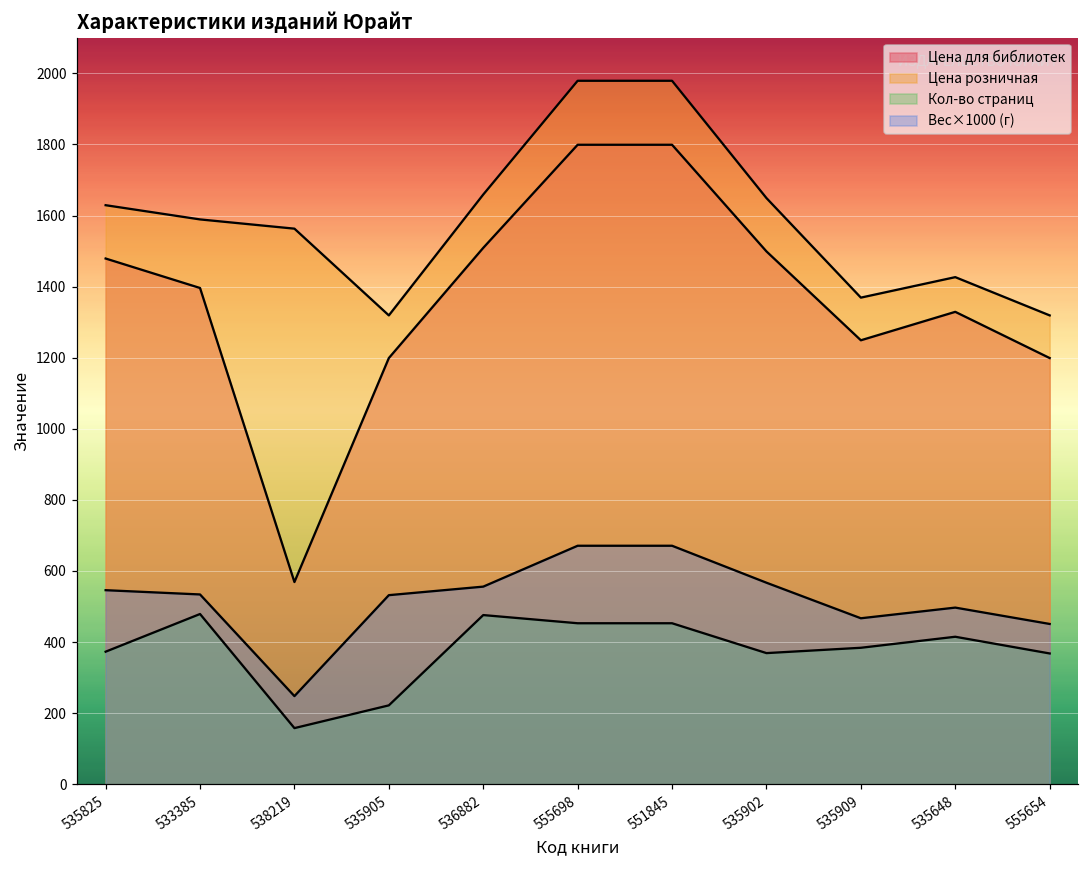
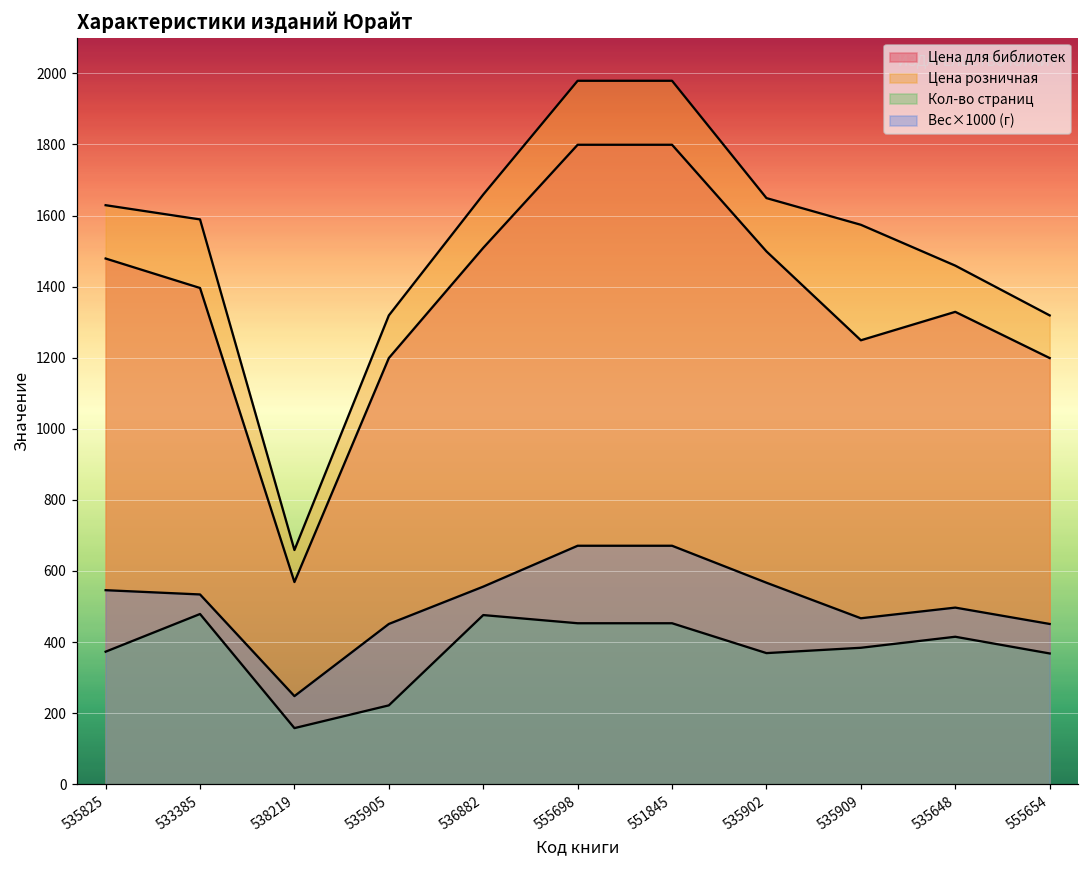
  {
    "Цена для библиотек": {
      "535825": 1480,
      "533385": 1400,
      "538219": 570,
      "535905": 1200,
      "536882": 1510,
      "555698": 1800,
      "551845": 1800,
      "535902": 1500,
      "535909": 1250,
      "535648": 1330,
      "555654": 1200
    },
    "Цена розничная": {
      "535825": 1630,
      "533385": 1590,
-     "538219": 1560,
+     "538219": 660,
      "535905": 1320,
      "536882": 1660,
      "555698": 1980,
      "551845": 1980,
      "535902": 1650,
-     "535909": 1370,
-     "535648": 1430,
+     "535909": 1570,
+     "535648": 1460,
      "555654": 1320
    },
    "Кол-во страниц": {
      "535825": 370,
      "533385": 480,
      "538219": 160,
      "535905": 220,
      "536882": 480,
      "555698": 450,
      "551845": 450,
      "535902": 370,
      "535909": 380,
      "535648": 420,
      "555654": 370
    },
    "Вес×1000 (г)": {
      "535825": 550,
      "533385": 530,
      "538219": 250,
-     "535905": 530,
+     "535905": 450,
      "536882": 560,
      "555698": 670,
      "551845": 670,
      "535902": 570,
      "535909": 470,
      "535648": 500,
      "555654": 450
    }
  }
